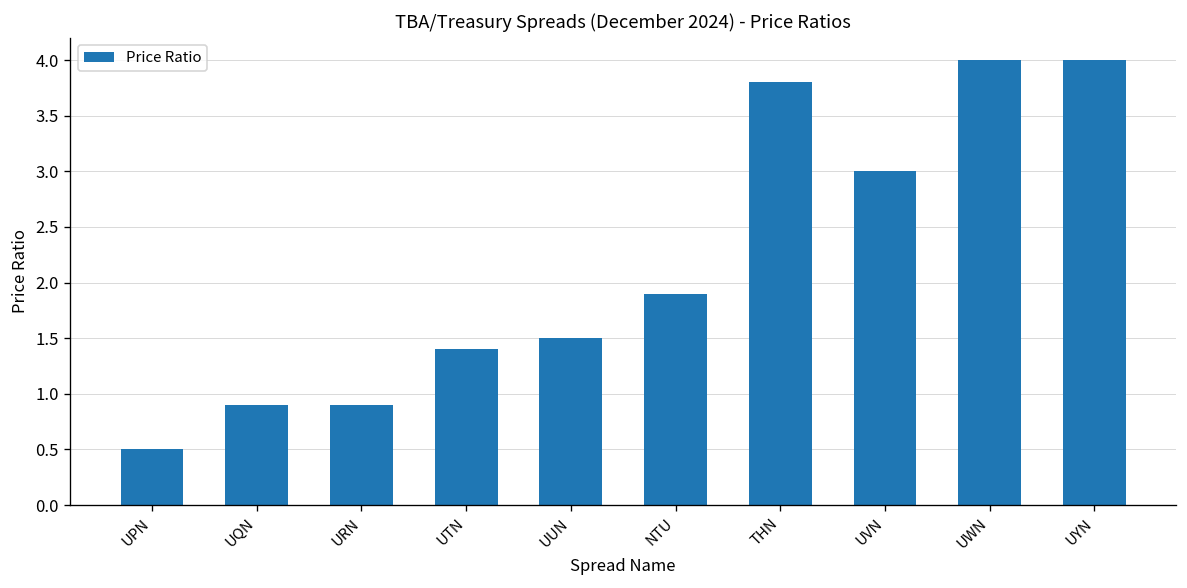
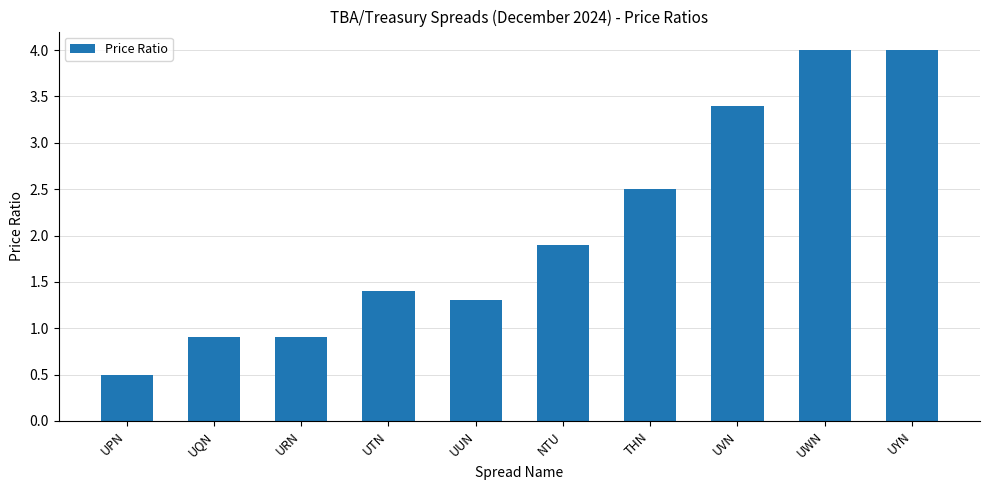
  {
    "UPN": 0.5,
    "UQN": 0.9,
    "URN": 0.9,
    "UTN": 1.4,
-   "UUN": 1.5,
+   "UUN": 1.3,
    "NTU": 1.9,
-   "THN": 3.8,
-   "UVN": 3.0,
+   "THN": 2.5,
+   "UVN": 3.4,
    "UWN": 4.0,
    "UYN": 4.0
  }
